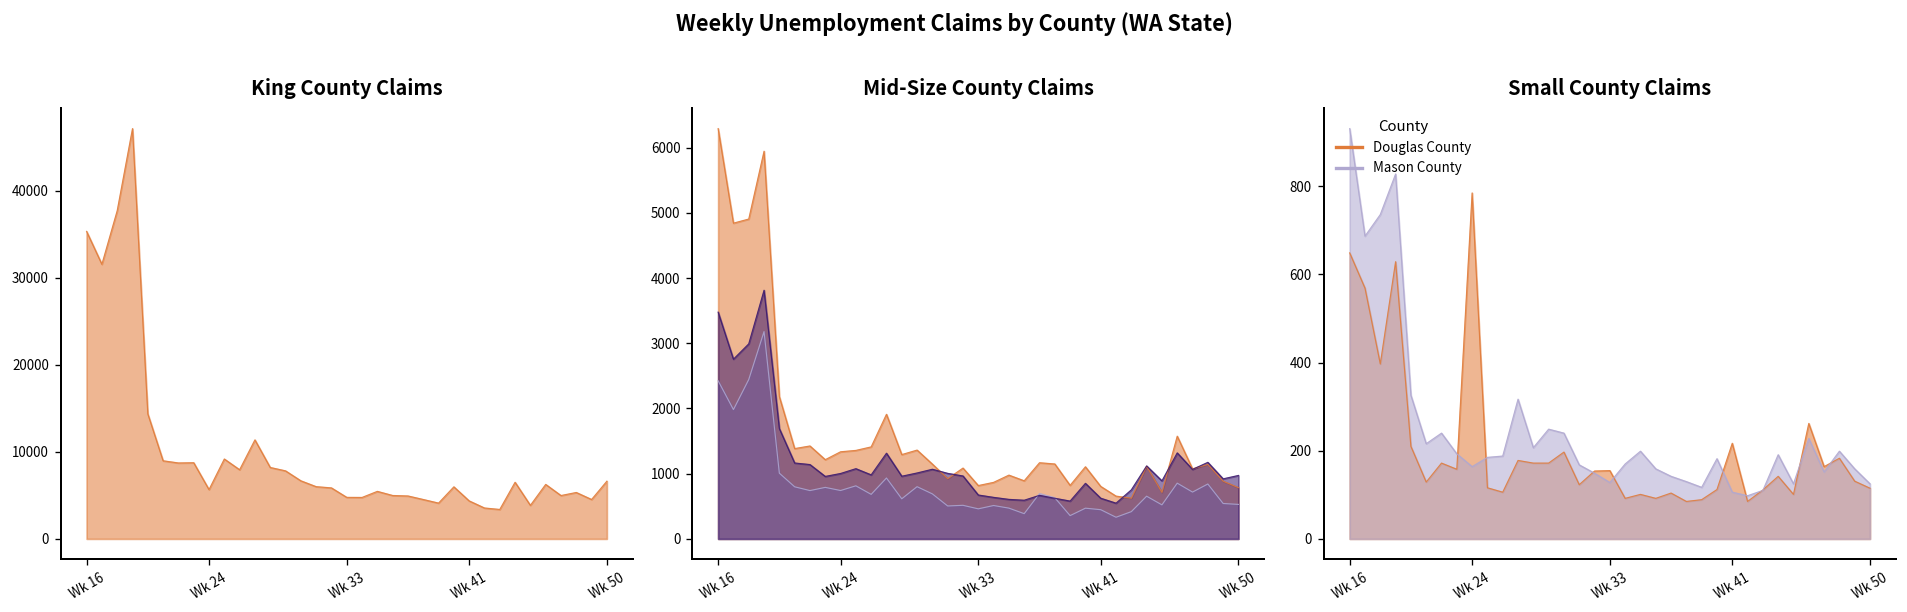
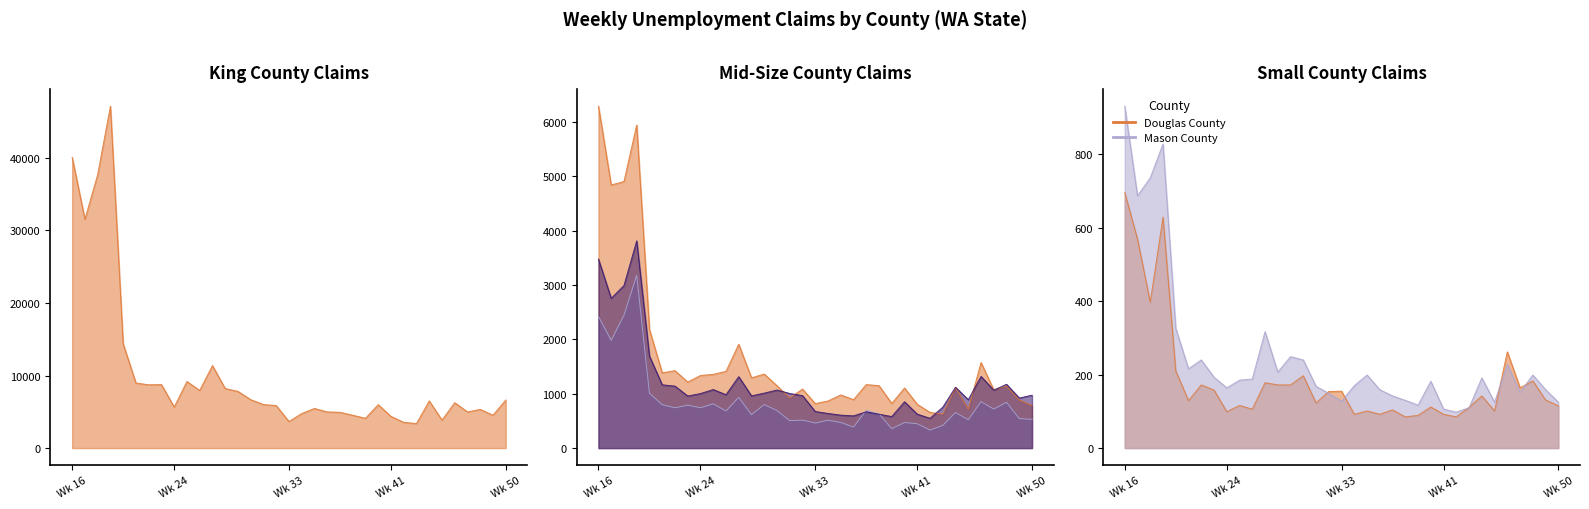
  {
    "King County Claims": {
-     "Wk 16": 35000,
+     "Wk 16": 40000,
      "Wk 24": 6000,
-     "Wk 33": 5000,
+     "Wk 33": 4000,
      "Wk 41": 4000,
      "Wk 50": 7000
    },
    "Small County Claims": {
      "Douglas County": {
-       "Wk 16": 650,
-       "Wk 24": 790,
+       "Wk 16": 700,
+       "Wk 24": 100,
        "Wk 33": 160,
-       "Wk 41": 220,
+       "Wk 41": 90,
        "Wk 50": 120
      },
      "Mason County": {
        "Wk 16": 930,
        "Wk 24": 160,
        "Wk 33": 130,
        "Wk 41": 110,
        "Wk 50": 130
      }
    }
  }
